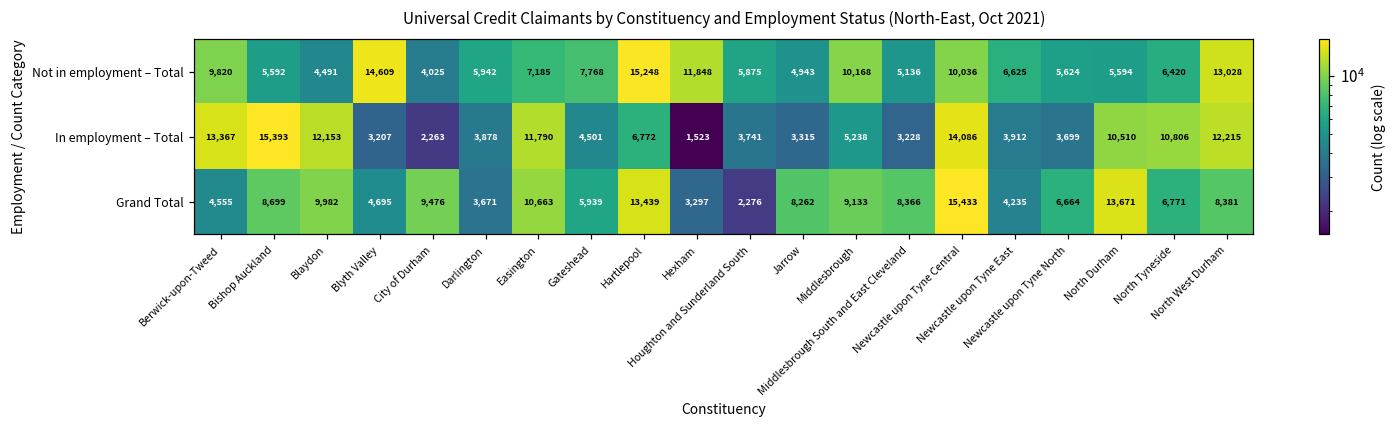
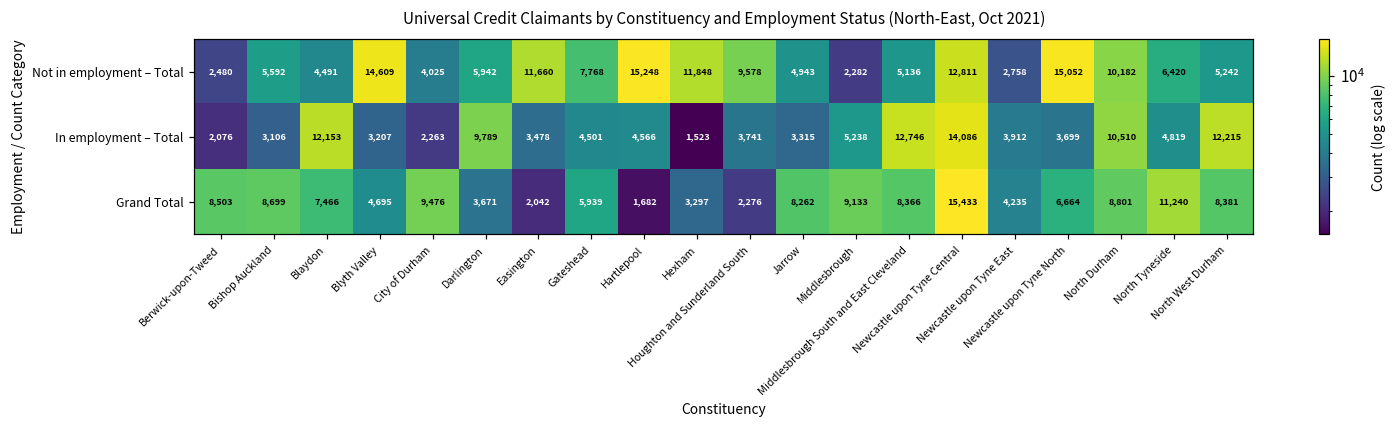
  {
    "Not in employment – Total": {
-     "Berwick-upon-Tweed": "9,820",
+     "Berwick-upon-Tweed": "2,480",
      "Bishop Auckland": "5,592",
      "Blaydon": "4,491",
      "Blyth Valley": "14,609",
      "City of Durham": "4,025",
      "Darlington": "5,942",
-     "Easington": "7,185",
+     "Easington": "11,660",
      "Gateshead": "7,768",
      "Hartlepool": "15,248",
      "Hexham": "11,848",
-     "Houghton and Sunderland South": "5,875",
+     "Houghton and Sunderland South": "9,578",
      "Jarrow": "4,943",
-     "Middlesbrough": "10,168",
+     "Middlesbrough": "2,282",
      "Middlesbrough South and East Cleveland": "5,136",
-     "Newcastle upon Tyne Central": "10,036",
-     "Newcastle upon Tyne East": "6,625",
-     "Newcastle upon Tyne North": "5,624",
-     "North Durham": "5,594",
+     "Newcastle upon Tyne Central": "12,811",
+     "Newcastle upon Tyne East": "2,758",
+     "Newcastle upon Tyne North": "15,052",
+     "North Durham": "10,182",
      "North Tyneside": "6,420",
-     "North West Durham": "13,028"
+     "North West Durham": "5,242"
    },
    "In employment – Total": {
-     "Berwick-upon-Tweed": "13,367",
-     "Bishop Auckland": "15,393",
+     "Berwick-upon-Tweed": "2,076",
+     "Bishop Auckland": "3,106",
      "Blaydon": "12,153",
      "Blyth Valley": "3,207",
      "City of Durham": "2,263",
-     "Darlington": "3,878",
-     "Easington": "11,790",
+     "Darlington": "9,789",
+     "Easington": "3,478",
      "Gateshead": "4,501",
-     "Hartlepool": "6,772",
+     "Hartlepool": "4,566",
      "Hexham": "1,523",
      "Houghton and Sunderland South": "3,741",
      "Jarrow": "3,315",
      "Middlesbrough": "5,238",
-     "Middlesbrough South and East Cleveland": "3,228",
+     "Middlesbrough South and East Cleveland": "12,746",
      "Newcastle upon Tyne Central": "14,086",
      "Newcastle upon Tyne East": "3,912",
      "Newcastle upon Tyne North": "3,699",
      "North Durham": "10,510",
-     "North Tyneside": "10,806",
+     "North Tyneside": "4,819",
      "North West Durham": "12,215"
    },
    "Grand Total": {
-     "Berwick-upon-Tweed": "4,555",
+     "Berwick-upon-Tweed": "8,503",
      "Bishop Auckland": "8,699",
-     "Blaydon": "9,982",
+     "Blaydon": "7,466",
      "Blyth Valley": "4,695",
      "City of Durham": "9,476",
      "Darlington": "3,671",
-     "Easington": "10,663",
+     "Easington": "2,042",
      "Gateshead": "5,939",
-     "Hartlepool": "13,439",
+     "Hartlepool": "1,682",
      "Hexham": "3,297",
      "Houghton and Sunderland South": "2,276",
      "Jarrow": "8,262",
      "Middlesbrough": "9,133",
      "Middlesbrough South and East Cleveland": "8,366",
      "Newcastle upon Tyne Central": "15,433",
      "Newcastle upon Tyne East": "4,235",
      "Newcastle upon Tyne North": "6,664",
-     "North Durham": "13,671",
-     "North Tyneside": "6,771",
+     "North Durham": "8,801",
+     "North Tyneside": "11,240",
      "North West Durham": "8,381"
    }
  }
